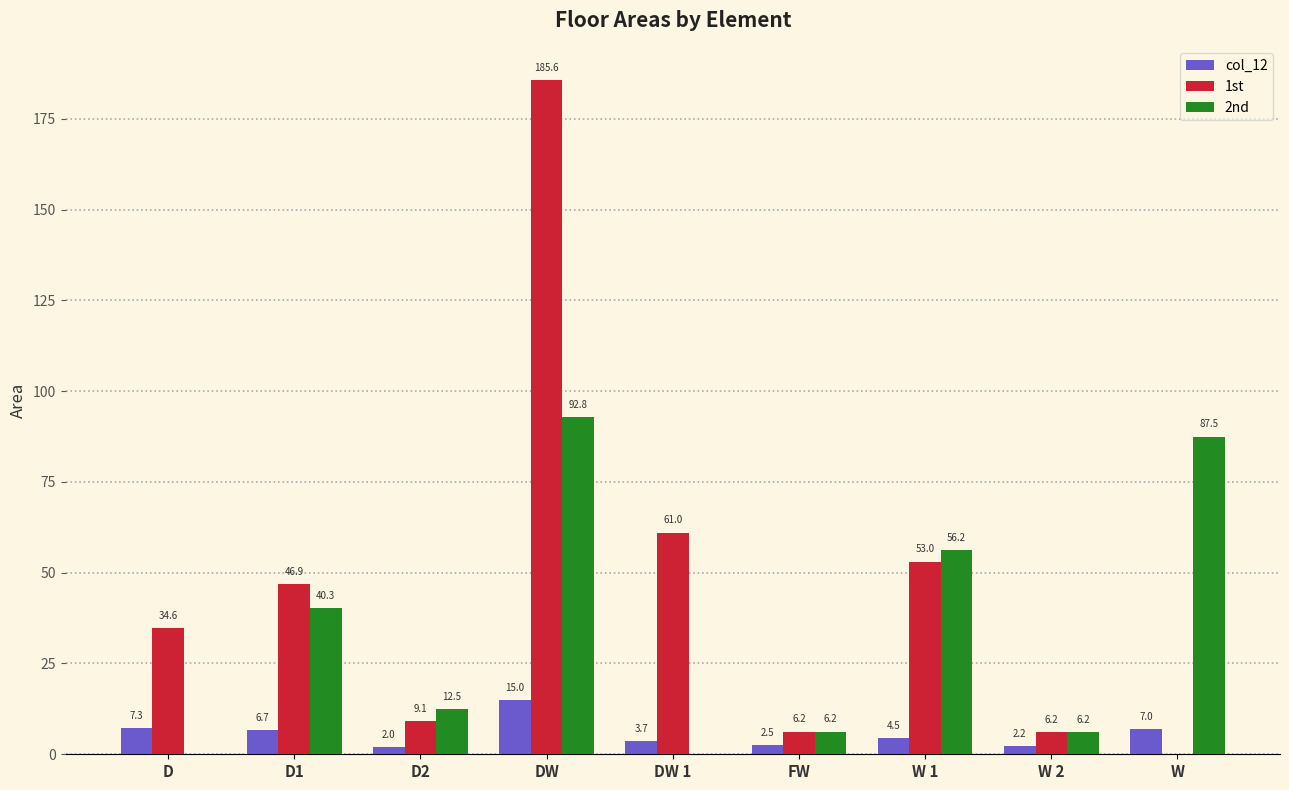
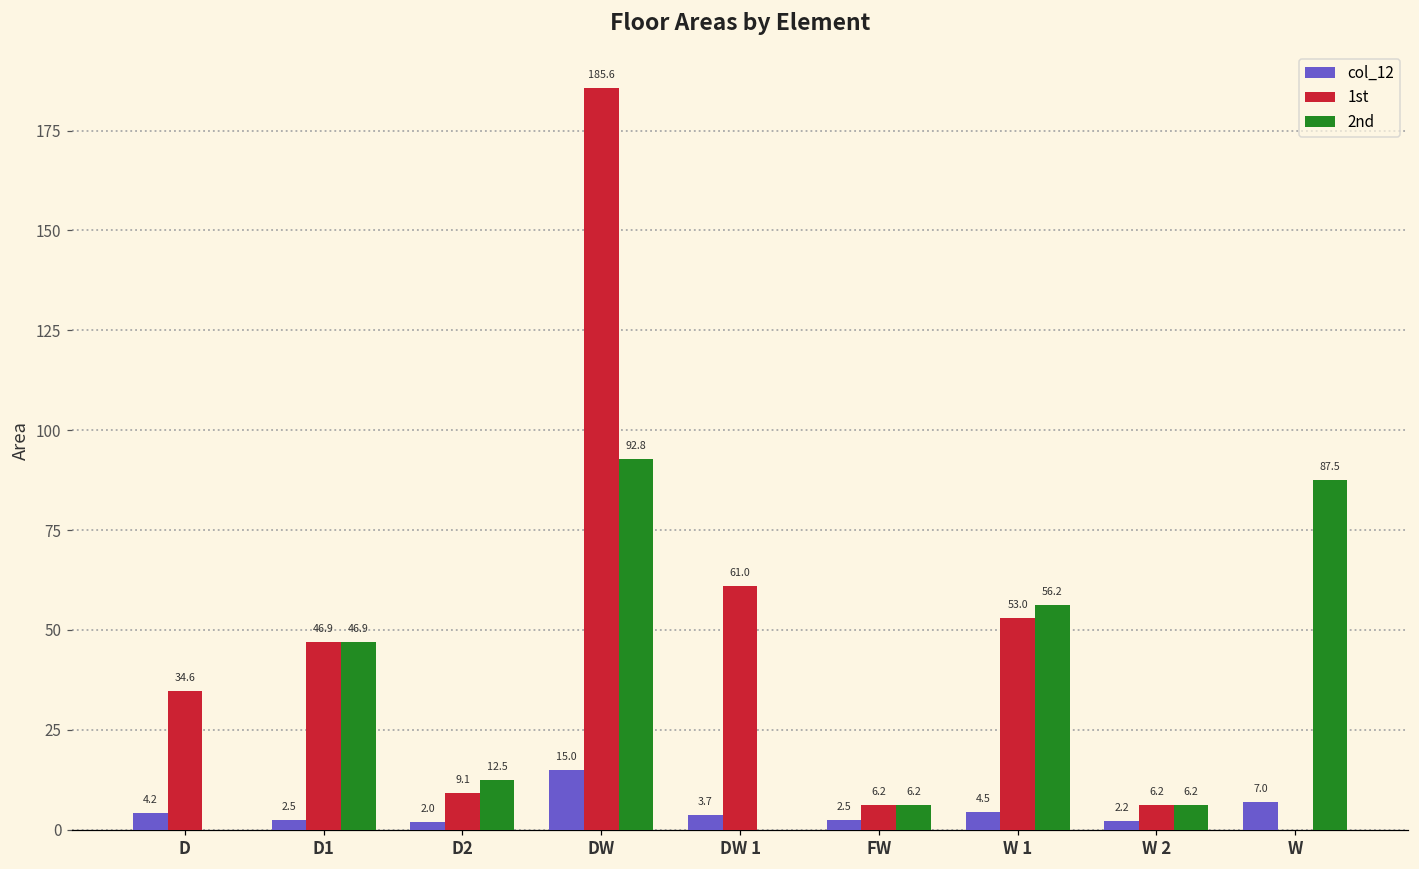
  {
    "col_12": {
-     "D": 7.3,
-     "D1": 6.7,
+     "D": 4.2,
+     "D1": 2.5,
      "D2": 2.0,
      "DW": 15.0,
      "DW 1": 3.7,
      "FW": 2.5,
      "W 1": 4.5,
      "W 2": 2.2,
      "W": 7.0
    },
    "1st": {
      "D": 34.6,
      "D1": 46.9,
      "D2": 9.1,
      "DW": 185.6,
      "DW 1": 61.0,
      "FW": 6.2,
      "W 1": 53.0,
      "W 2": 6.2
    },
    "2nd": {
-     "D1": 40.3,
+     "D1": 46.9,
      "D2": 12.5,
      "DW": 92.8,
      "FW": 6.2,
      "W 1": 56.2,
      "W 2": 6.2,
      "W": 87.5
    }
  }
